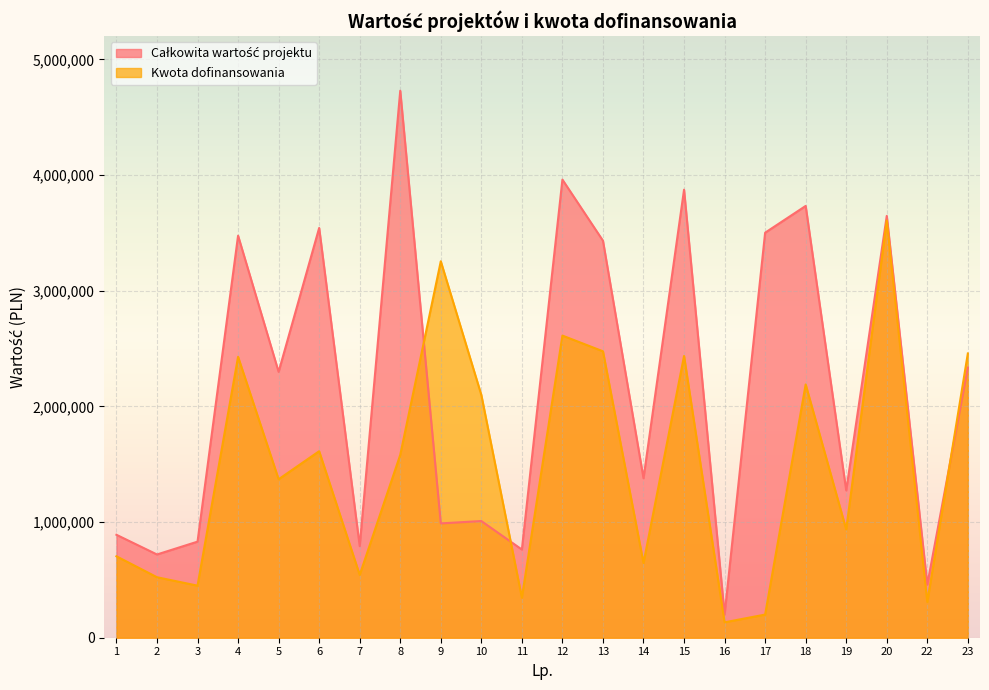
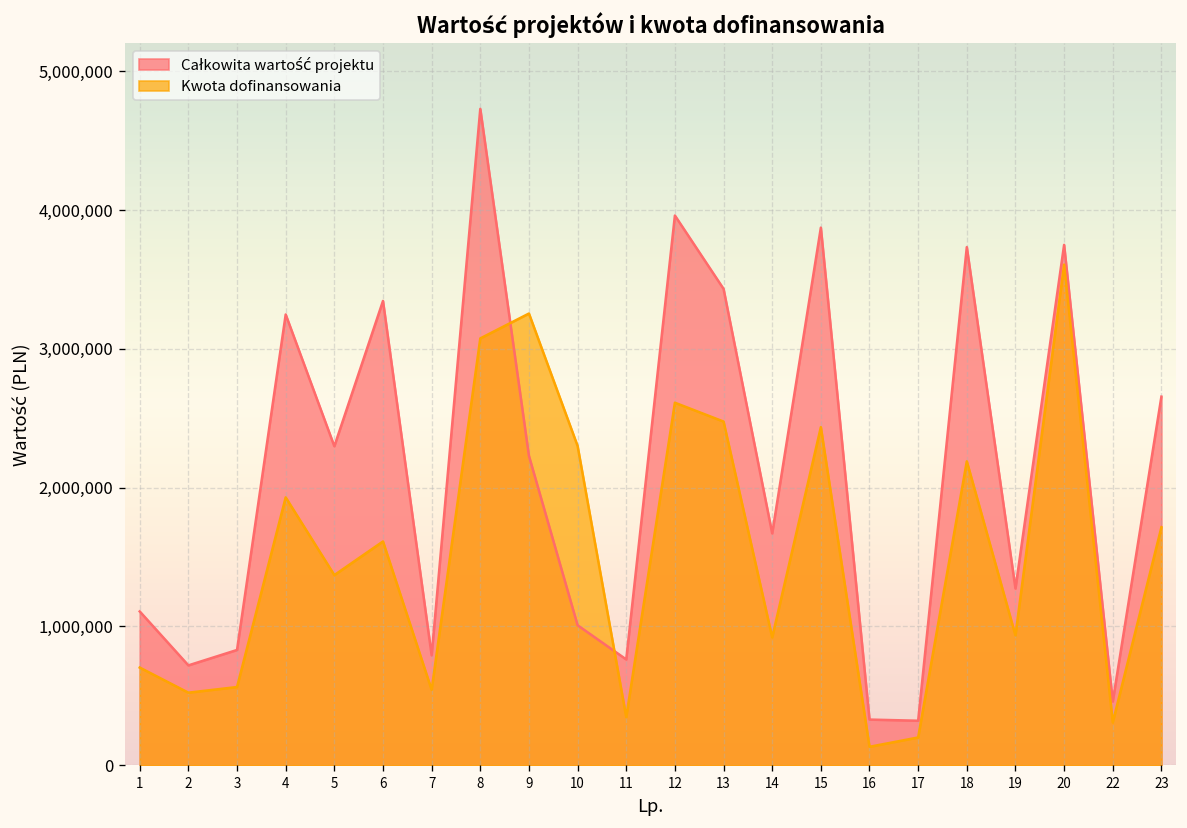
  {
    "Całkowita wartość projektu": {
-     "1": "890,000",
+     "1": "1,110,000",
      "2": "720,000",
      "3": "830,000",
-     "4": "3,480,000",
+     "4": "3,250,000",
      "5": "2,300,000",
-     "6": "3,540,000",
+     "6": "3,350,000",
      "7": "790,000",
      "8": "4,730,000",
-     "9": "990,000",
+     "9": "2,230,000",
      "10": "1,010,000",
      "11": "760,000",
      "12": "3,960,000",
      "13": "3,430,000",
-     "14": "1,380,000",
+     "14": "1,670,000",
      "15": "3,870,000",
-     "16": "200,000",
-     "17": "3,500,000",
+     "16": "330,000",
+     "17": "320,000",
      "18": "3,730,000",
      "19": "1,270,000",
-     "20": "3,650,000",
+     "20": "3,750,000",
      "22": "460,000",
-     "23": "2,340,000"
+     "23": "2,660,000"
    },
    "Kwota dofinansowania": {
      "1": "700,000",
      "2": "520,000",
-     "3": "450,000",
-     "4": "2,430,000",
+     "3": "560,000",
+     "4": "1,930,000",
      "5": "1,370,000",
      "6": "1,610,000",
      "7": "540,000",
-     "8": "1,580,000",
+     "8": "3,080,000",
      "9": "3,250,000",
-     "10": "2,100,000",
+     "10": "2,300,000",
      "11": "350,000",
      "12": "2,610,000",
      "13": "2,480,000",
-     "14": "650,000",
+     "14": "920,000",
      "15": "2,440,000",
      "16": "130,000",
      "17": "200,000",
      "18": "2,190,000",
      "19": "940,000",
      "20": "3,610,000",
      "22": "310,000",
-     "23": "2,460,000"
+     "23": "1,710,000"
    }
  }
